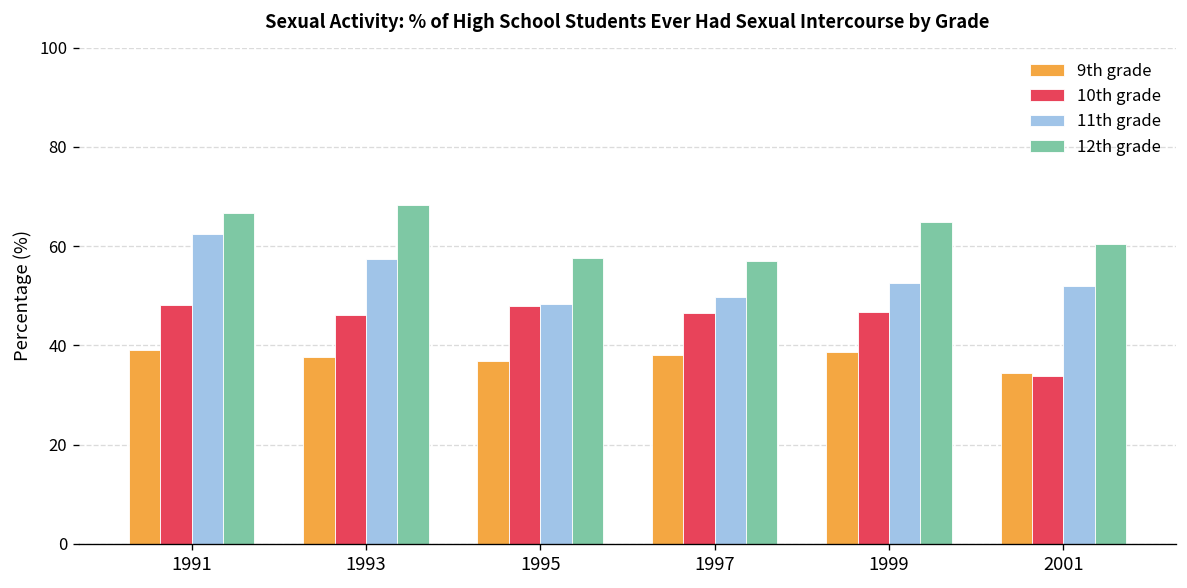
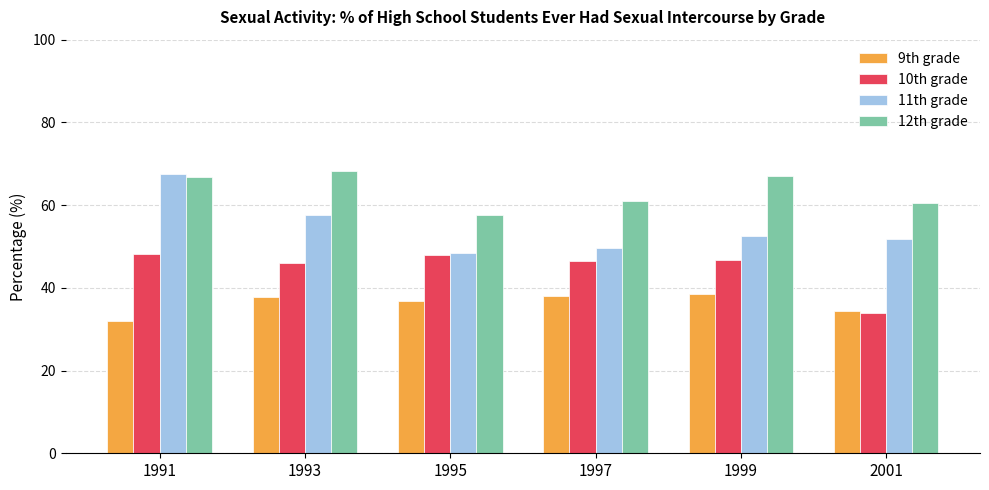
  {
    "9th grade": {
-     "1991": 39,
+     "1991": 32,
      "1993": 38,
      "1995": 37,
      "1997": 38,
      "1999": 39,
      "2001": 34
    },
    "10th grade": {
      "1991": 48,
      "1993": 46,
      "1995": 48,
      "1997": 47,
      "1999": 47,
      "2001": 34
    },
    "11th grade": {
-     "1991": 62,
+     "1991": 68,
      "1993": 58,
      "1995": 48,
      "1997": 50,
      "1999": 53,
      "2001": 52
    },
    "12th grade": {
      "1991": 67,
      "1993": 68,
      "1995": 58,
-     "1997": 57,
-     "1999": 65,
+     "1997": 61,
+     "1999": 67,
      "2001": 61
    }
  }
